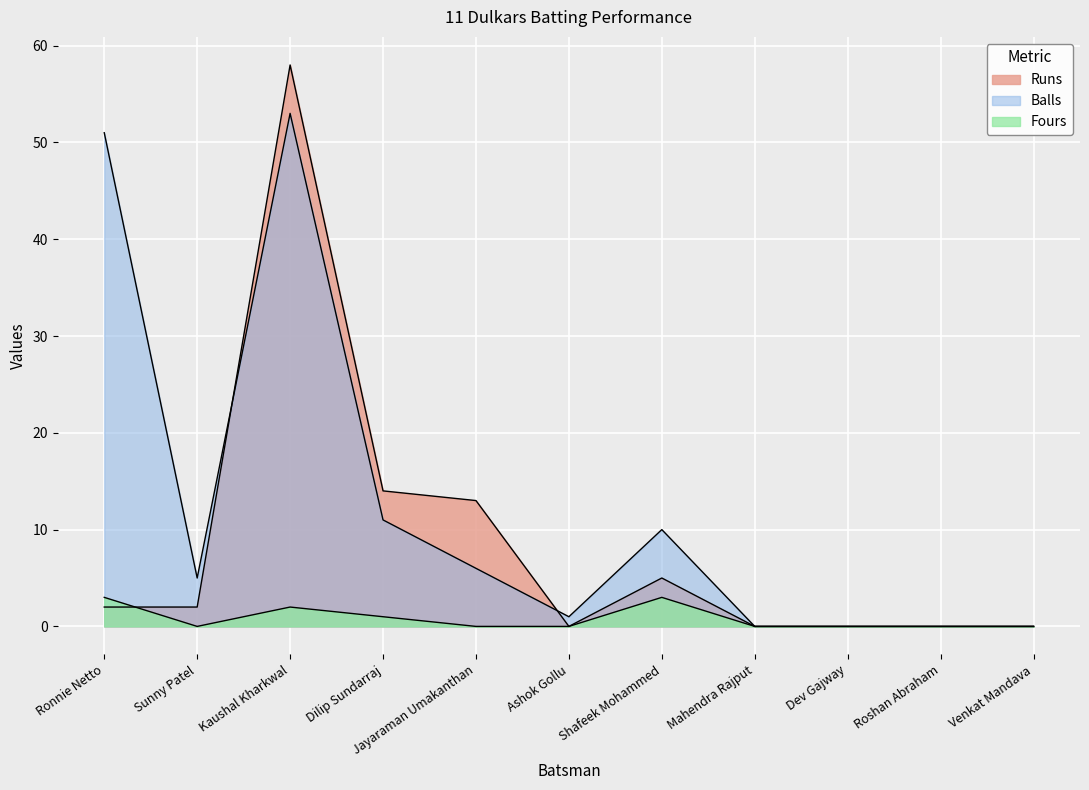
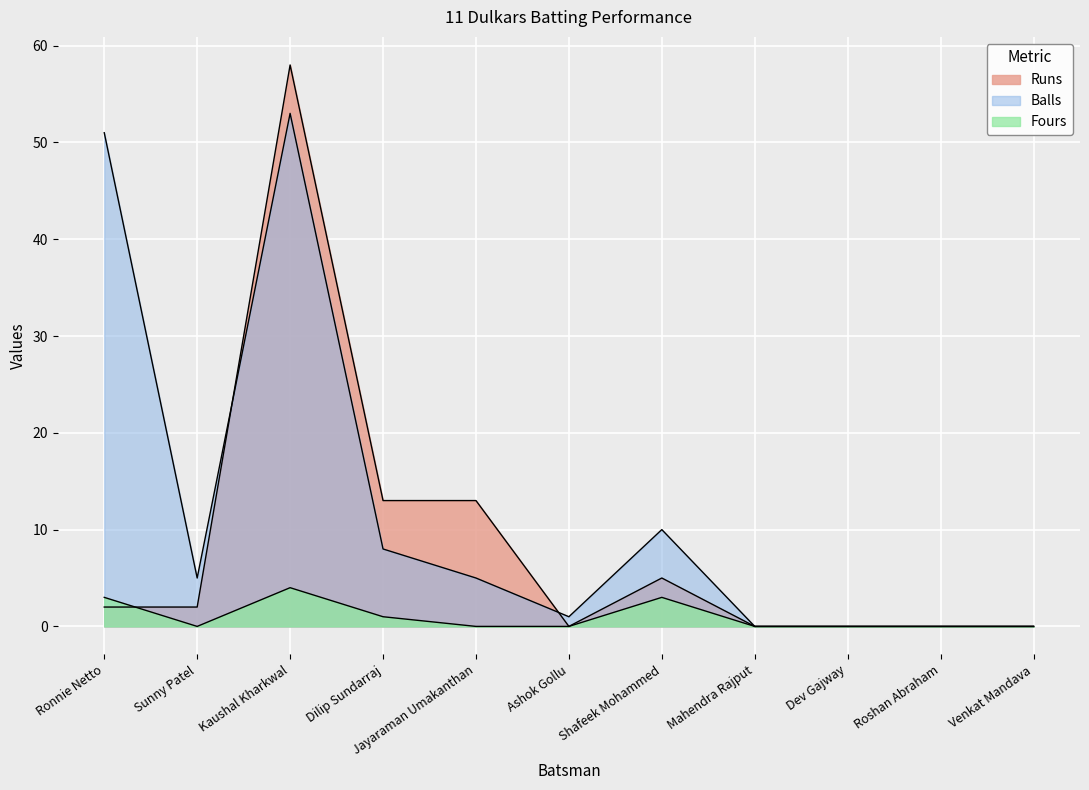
  {
    "Runs": {
      "Ronnie Netto": 2,
      "Sunny Patel": 2,
      "Kaushal Kharkwal": 58,
-     "Dilip Sundarraj": 14,
+     "Dilip Sundarraj": 13,
      "Jayaraman Umakanthan": 13,
      "Shafeek Mohammed": 5
    },
    "Balls": {
      "Ronnie Netto": 51,
      "Sunny Patel": 5,
      "Kaushal Kharkwal": 53,
-     "Dilip Sundarraj": 11,
-     "Jayaraman Umakanthan": 6,
+     "Dilip Sundarraj": 8,
+     "Jayaraman Umakanthan": 5,
      "Ashok Gollu": 1,
      "Shafeek Mohammed": 10
    },
    "Fours": {
      "Ronnie Netto": 3,
      "Sunny Patel": 0,
-     "Kaushal Kharkwal": 2,
+     "Kaushal Kharkwal": 4,
      "Dilip Sundarraj": 1,
      "Jayaraman Umakanthan": 0,
      "Shafeek Mohammed": 3
    }
  }
